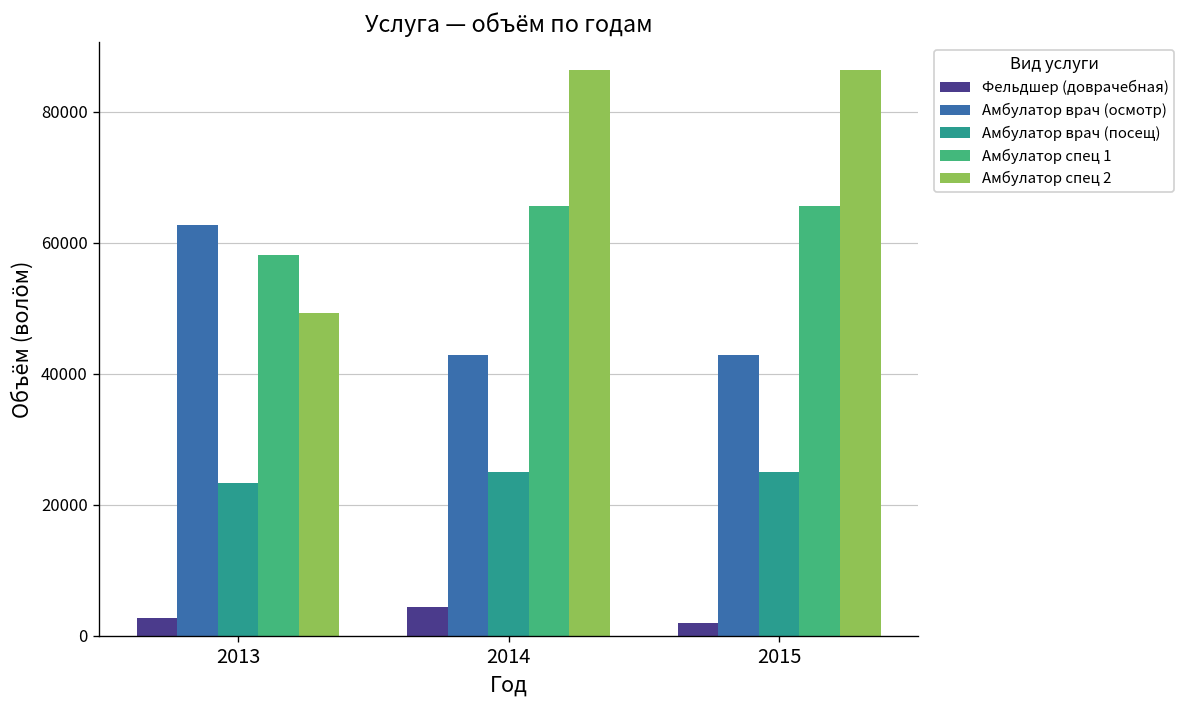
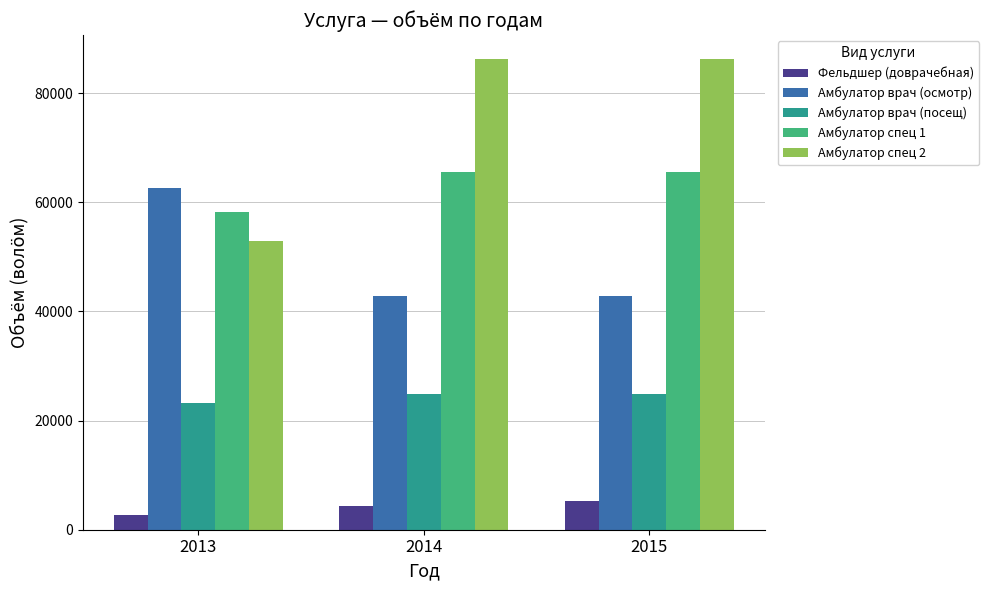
  {
    "Фельдшер (доврачебная)": {
      "2013": 3000,
      "2014": 4000,
-     "2015": 2000
+     "2015": 5000
    },
    "Амбулатор спец 2": {
-     "2013": 49000,
+     "2013": 53000,
      "2014": 86000,
      "2015": 86000
    }
  }
